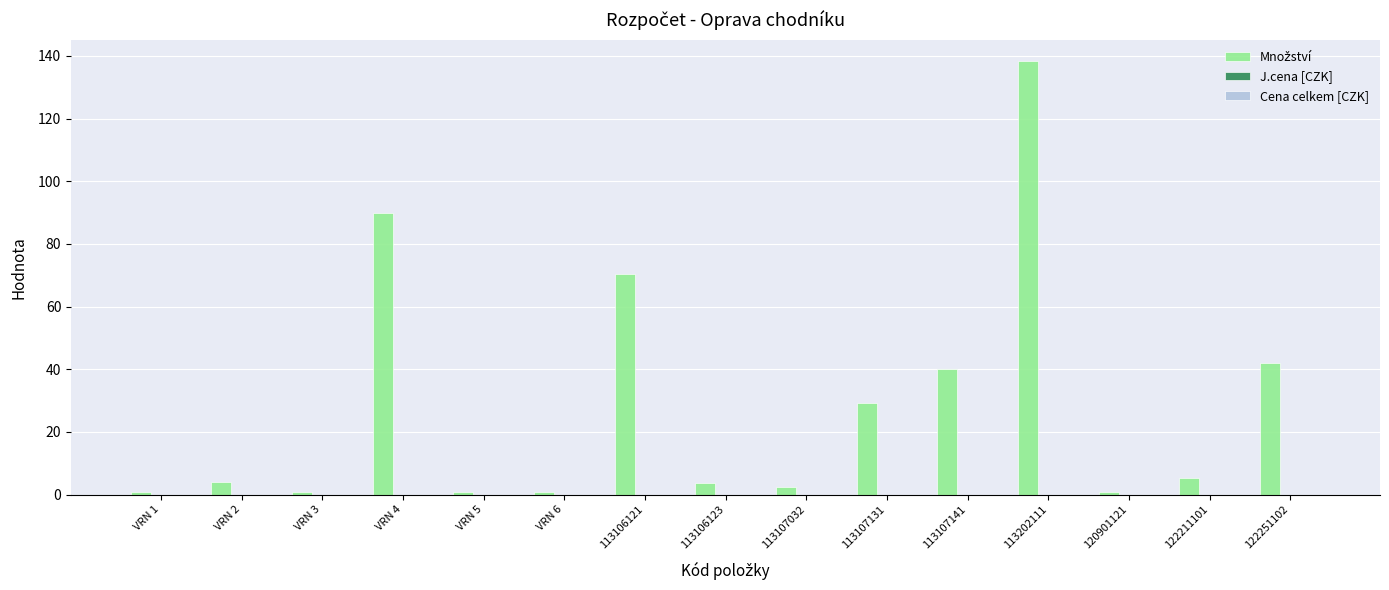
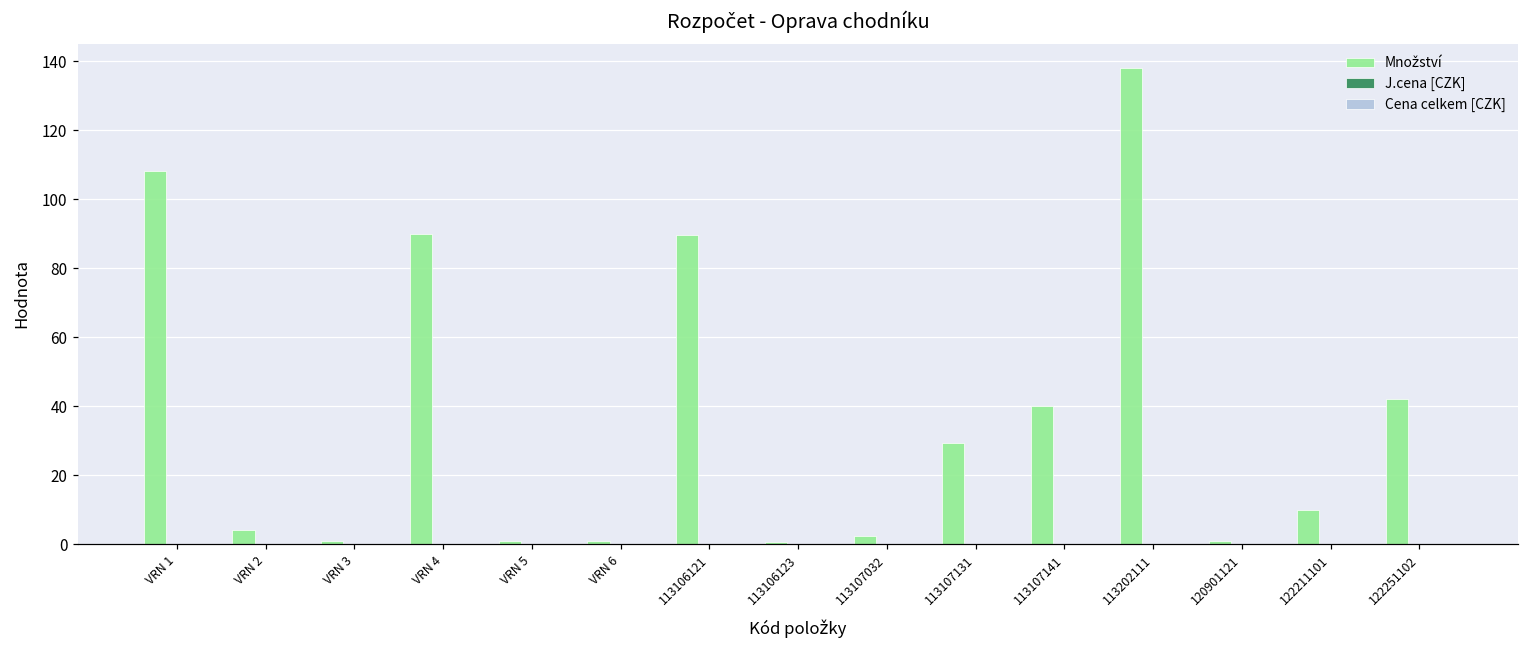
  {
    "Množství": {
-     "VRN 1": 1,
+     "VRN 1": 108,
      "VRN 2": 4,
      "VRN 3": 1,
      "VRN 4": 90,
      "VRN 5": 1,
      "VRN 6": 1,
-     "113106121": 70,
-     "113106123": 4,
+     "113106121": 90,
+     "113106123": 1,
      "113107032": 3,
      "113107131": 29,
      "113107141": 40,
      "113202111": 138,
      "120901121": 1,
-     "122211101": 5,
+     "122211101": 10,
      "122251102": 42
    },
    "J.cena [CZK]": {
      "VRN 1": 0,
      "VRN 2": 0,
      "VRN 3": 0,
      "VRN 4": 0,
      "VRN 5": 0,
      "VRN 6": 0,
      "113106121": 0,
      "113106123": 0,
      "113107032": 0,
      "113107131": 0,
      "113107141": 0,
      "113202111": 0,
      "120901121": 0,
      "122211101": 0,
      "122251102": 0
    },
    "Cena celkem [CZK]": {
      "VRN 1": 0,
      "VRN 2": 0,
      "VRN 3": 0,
      "VRN 4": 0,
      "VRN 5": 0,
      "VRN 6": 0,
      "113106121": 0,
      "113106123": 0,
      "113107032": 0,
      "113107131": 0,
      "113107141": 0,
      "113202111": 0,
      "120901121": 0,
      "122211101": 0,
      "122251102": 0
    }
  }
